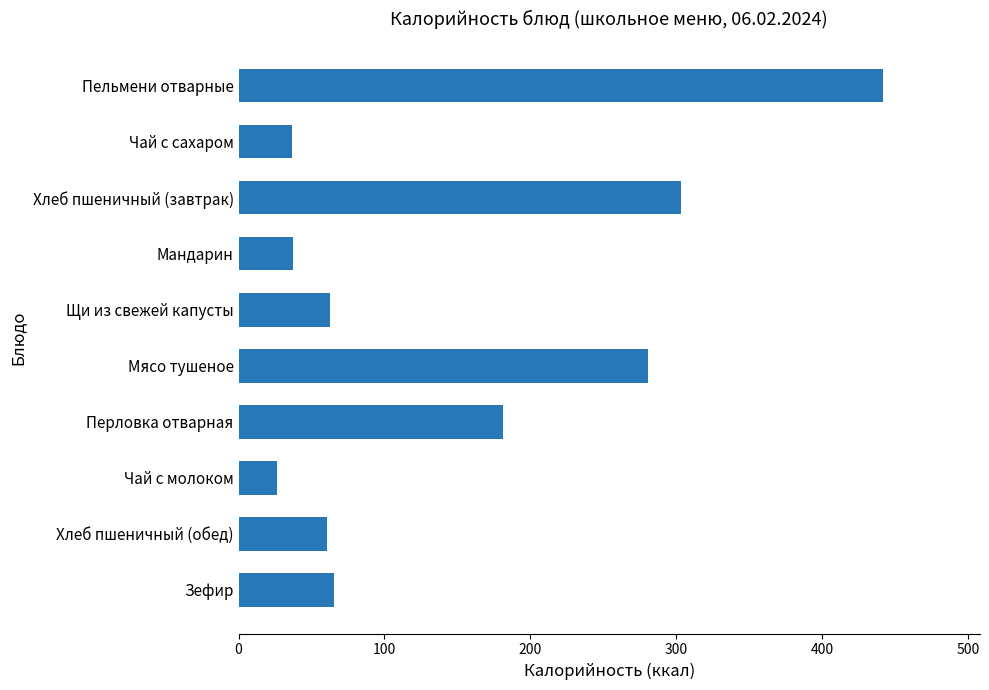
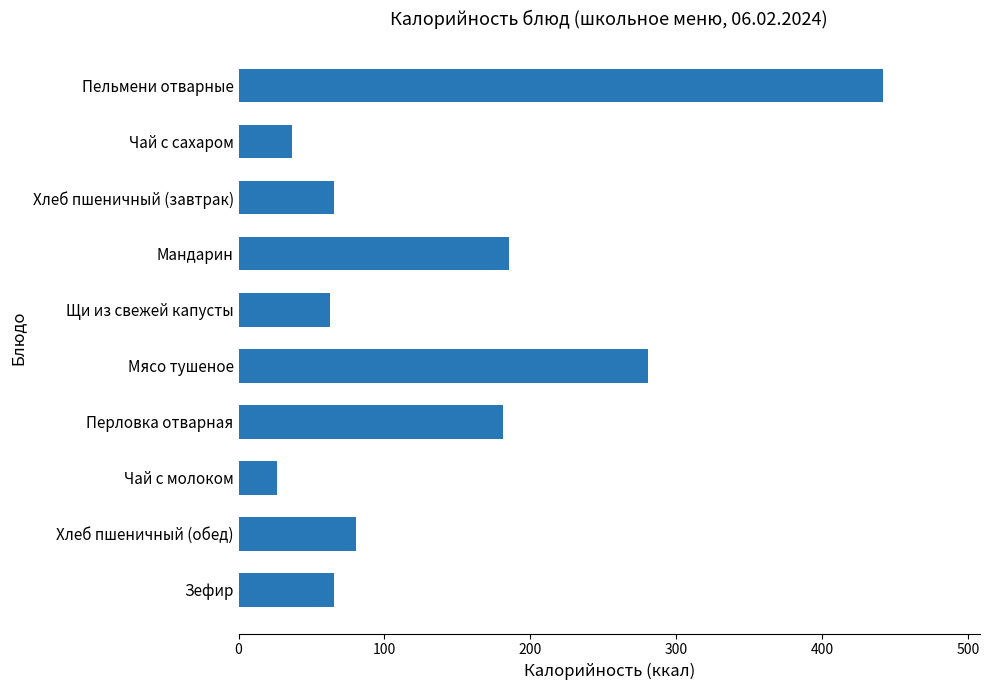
  {
    "Пельмени отварные": 442,
    "Чай с сахаром": 36,
-   "Хлеб пшеничный (завтрак)": 304,
-   "Мандарин": 37,
+   "Хлеб пшеничный (завтрак)": 66,
+   "Мандарин": 185,
    "Щи из свежей капусты": 62,
    "Мясо тушеное": 280,
    "Перловка отварная": 181,
    "Чай с молоком": 27,
-   "Хлеб пшеничный (обед)": 61,
+   "Хлеб пшеничный (обед)": 80,
    "Зефир": 66
  }
